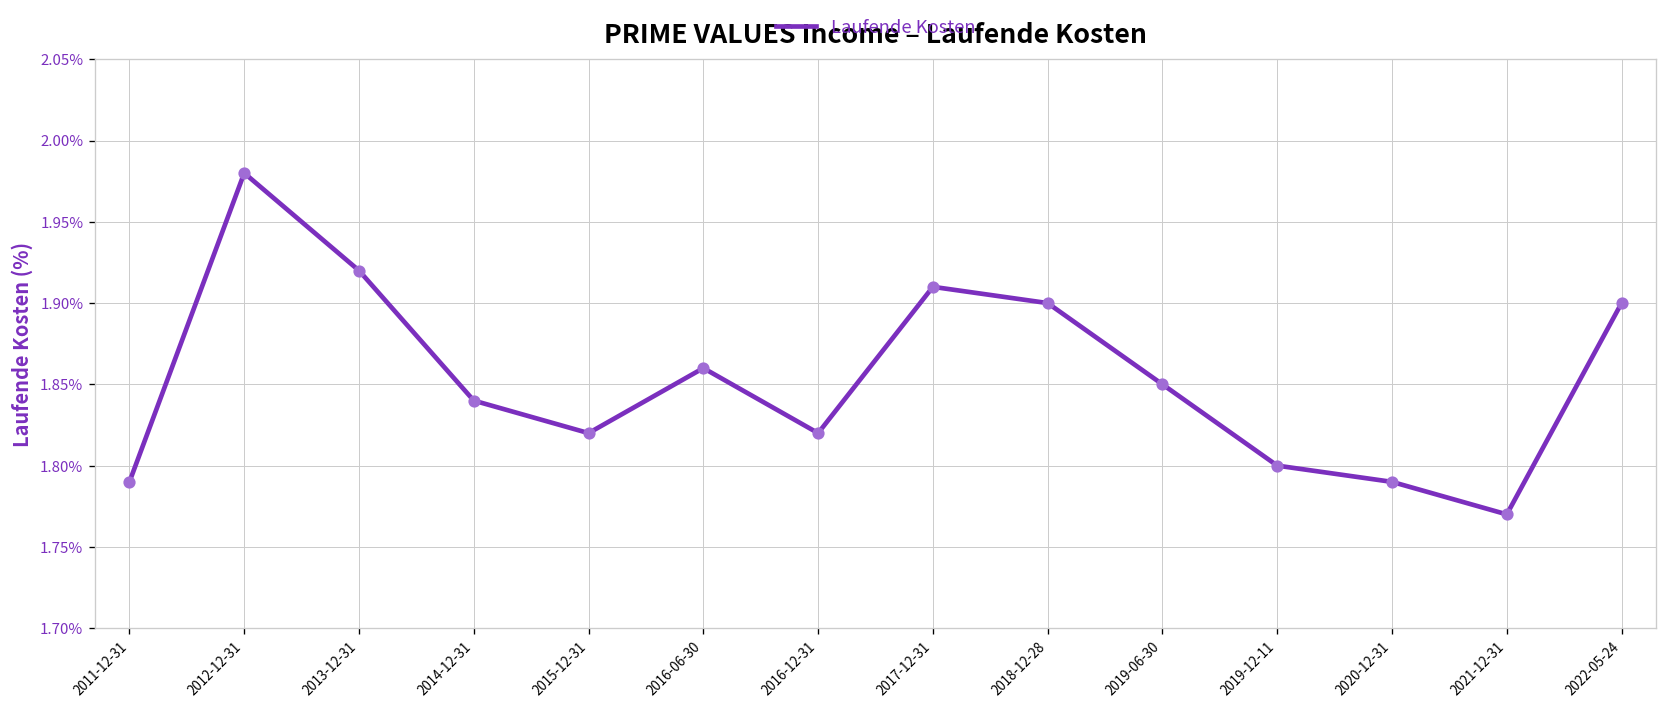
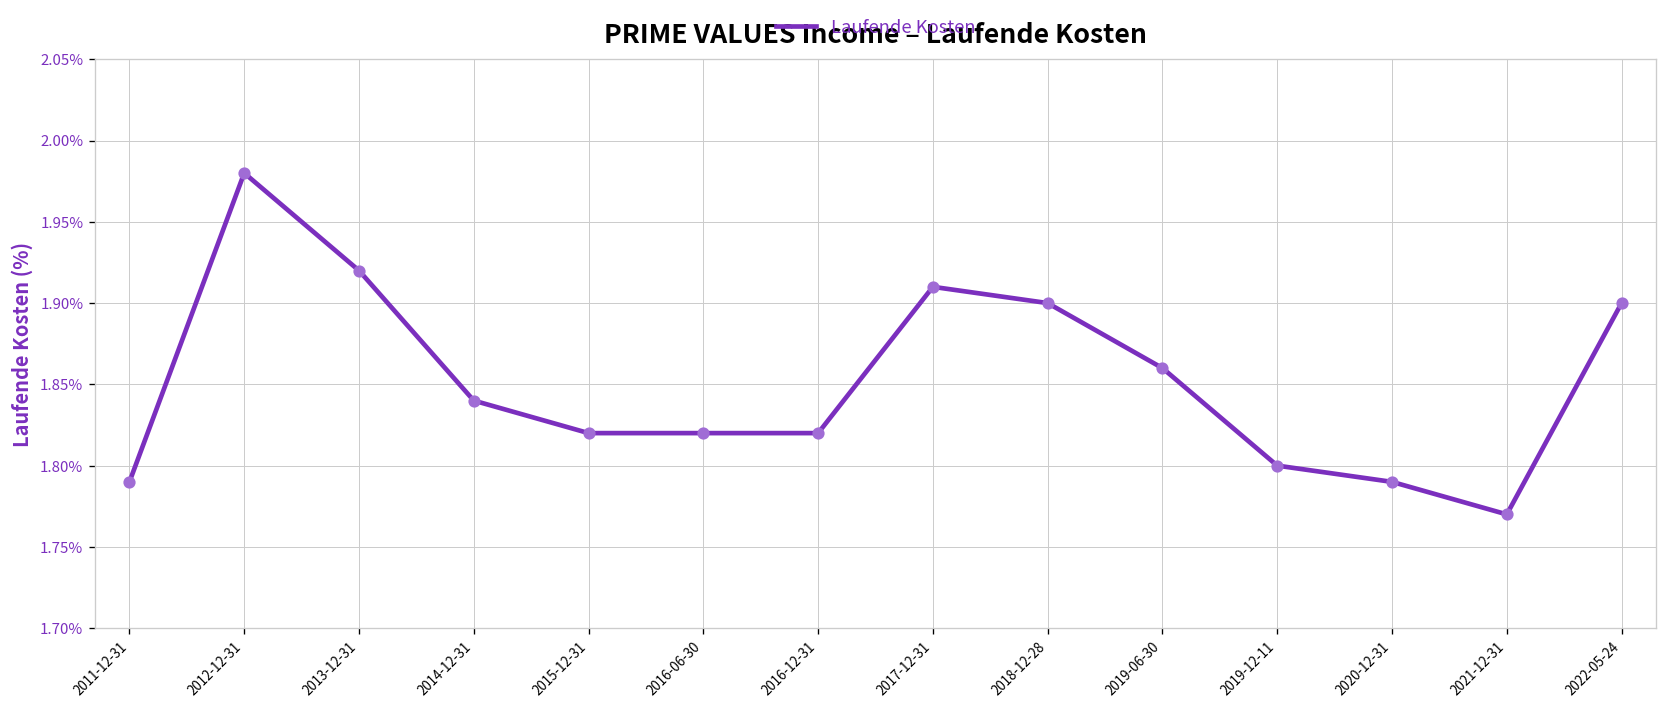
  {
    "2011-12-31": "1.79%",
    "2012-12-31": "1.98%",
    "2013-12-31": "1.92%",
    "2014-12-31": "1.84%",
    "2015-12-31": "1.82%",
-   "2016-06-30": "1.86%",
+   "2016-06-30": "1.82%",
    "2016-12-31": "1.82%",
    "2017-12-31": "1.91%",
    "2018-12-28": "1.90%",
-   "2019-06-30": "1.85%",
+   "2019-06-30": "1.86%",
    "2019-12-11": "1.80%",
    "2020-12-31": "1.79%",
    "2021-12-31": "1.77%",
    "2022-05-24": "1.90%"
  }
